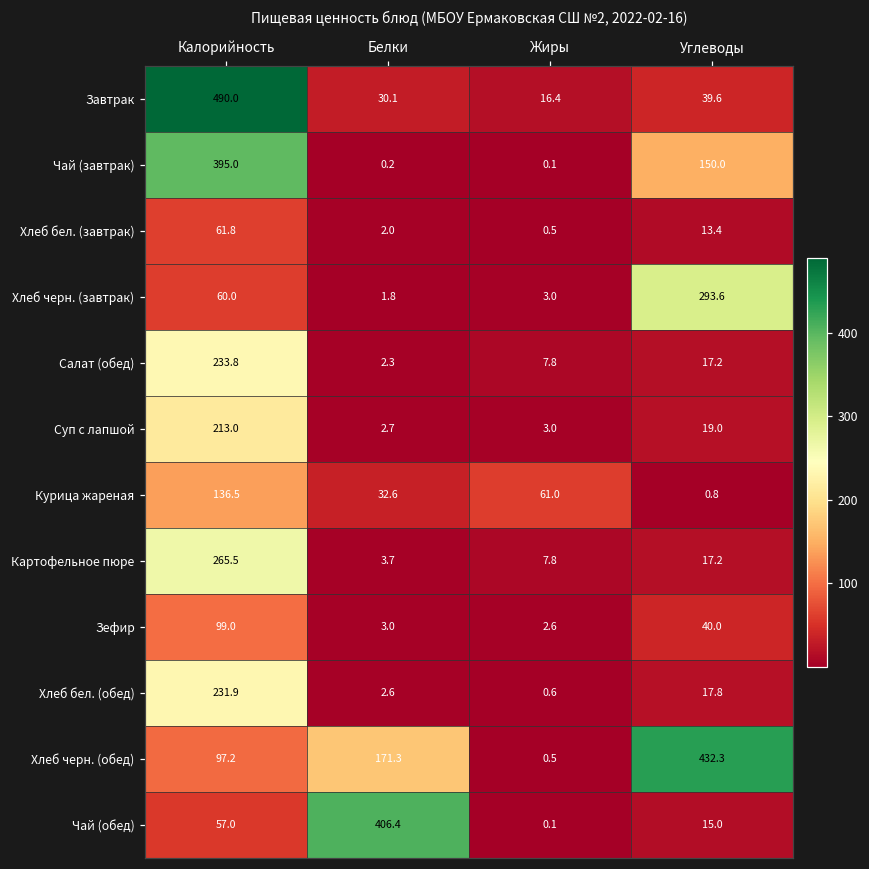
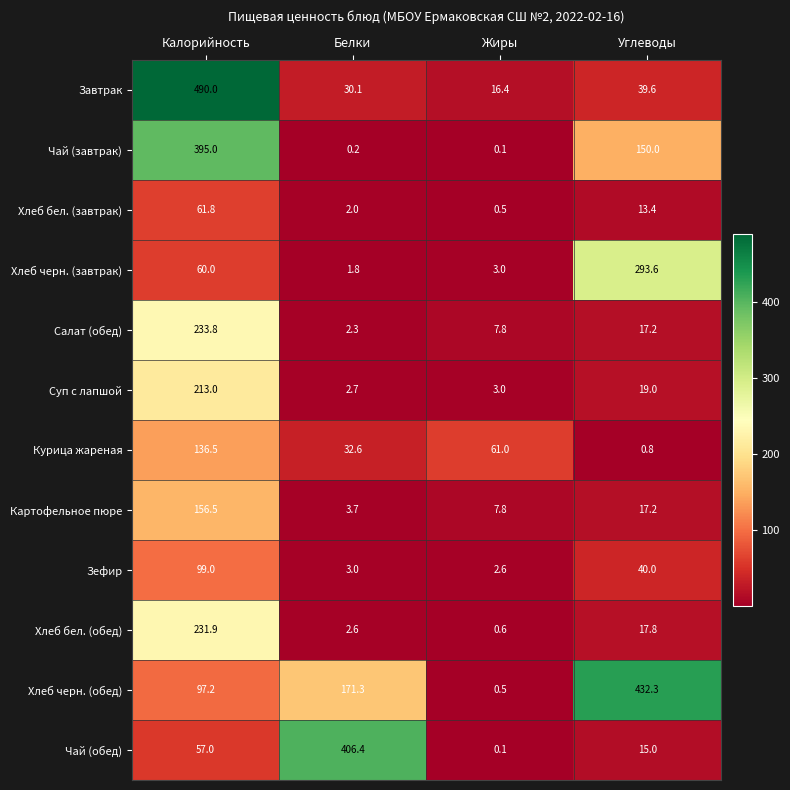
  {
    "Завтрак": {
      "Калорийность": 490.0,
      "Белки": 30.1,
      "Жиры": 16.4,
      "Углеводы": 39.6
    },
    "Чай (завтрак)": {
      "Калорийность": 395.0,
      "Белки": 0.2,
      "Жиры": 0.1,
      "Углеводы": 150.0
    },
    "Хлеб бел. (завтрак)": {
      "Калорийность": 61.8,
      "Белки": 2.0,
      "Жиры": 0.5,
      "Углеводы": 13.4
    },
    "Хлеб черн. (завтрак)": {
      "Калорийность": 60.0,
      "Белки": 1.8,
      "Жиры": 3.0,
      "Углеводы": 293.6
    },
    "Салат (обед)": {
      "Калорийность": 233.8,
      "Белки": 2.3,
      "Жиры": 7.8,
      "Углеводы": 17.2
    },
    "Суп с лапшой": {
      "Калорийность": 213.0,
      "Белки": 2.7,
      "Жиры": 3.0,
      "Углеводы": 19.0
    },
    "Курица жареная": {
      "Калорийность": 136.5,
      "Белки": 32.6,
      "Жиры": 61.0,
      "Углеводы": 0.8
    },
    "Картофельное пюре": {
-     "Калорийность": 265.5,
+     "Калорийность": 156.5,
      "Белки": 3.7,
      "Жиры": 7.8,
      "Углеводы": 17.2
    },
    "Зефир": {
      "Калорийность": 99.0,
      "Белки": 3.0,
      "Жиры": 2.6,
      "Углеводы": 40.0
    },
    "Хлеб бел. (обед)": {
      "Калорийность": 231.9,
      "Белки": 2.6,
      "Жиры": 0.6,
      "Углеводы": 17.8
    },
    "Хлеб черн. (обед)": {
      "Калорийность": 97.2,
      "Белки": 171.3,
      "Жиры": 0.5,
      "Углеводы": 432.3
    },
    "Чай (обед)": {
      "Калорийность": 57.0,
      "Белки": 406.4,
      "Жиры": 0.1,
      "Углеводы": 15.0
    }
  }
